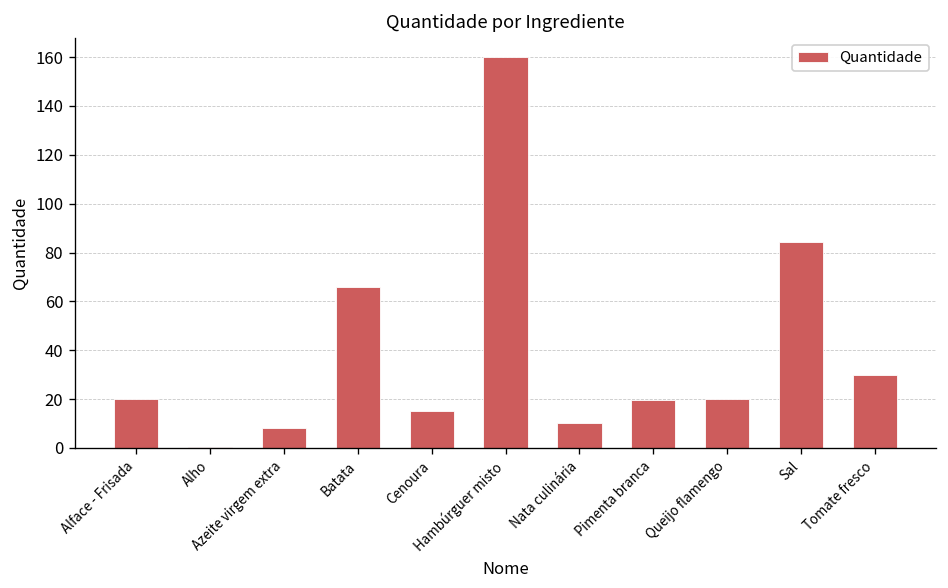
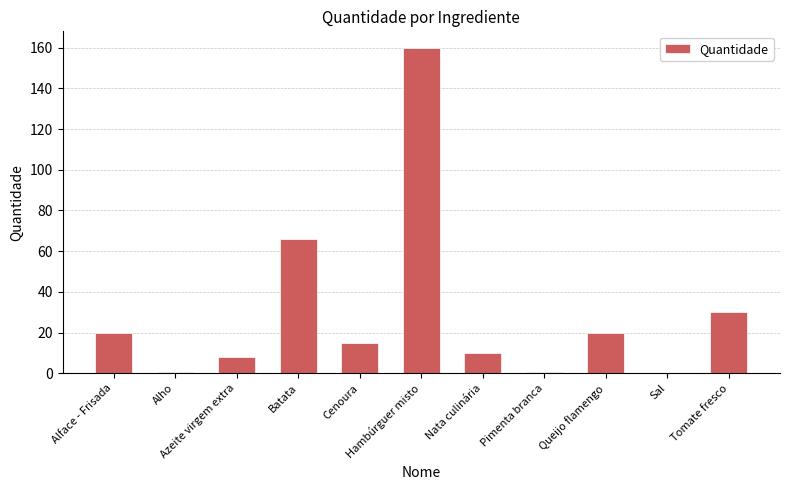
  {
    "Alface - Frisada": 20,
    "Azeite virgem extra": 8,
    "Batata": 66,
    "Cenoura": 15,
    "Hambúrguer misto": 160,
    "Nata culinária": 10,
-   "Pimenta branca": 20,
+   "Pimenta branca": 1,
    "Queijo flamengo": 20,
-   "Sal": 85,
+   "Sal": 0,
    "Tomate fresco": 30
  }
